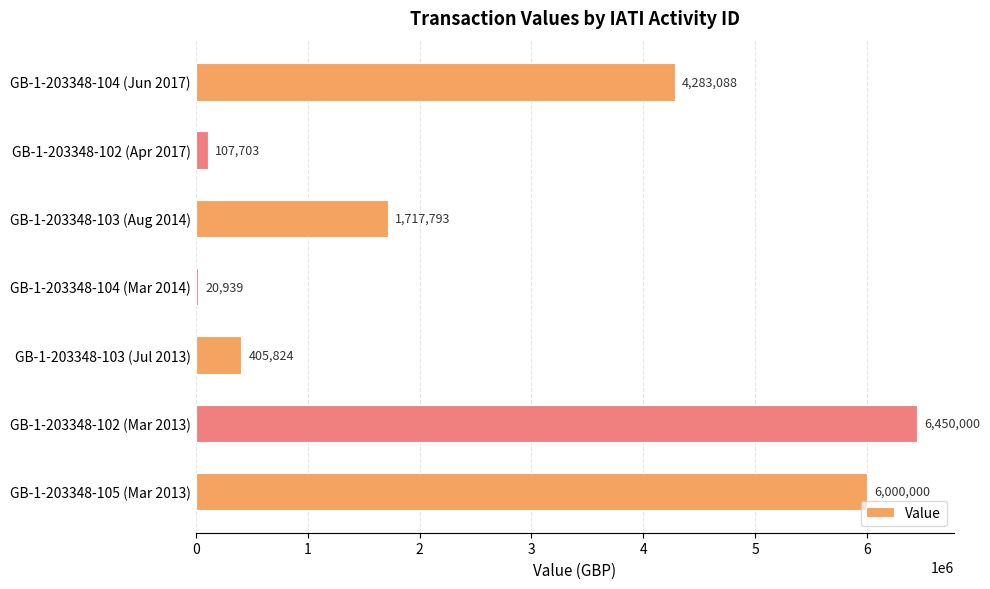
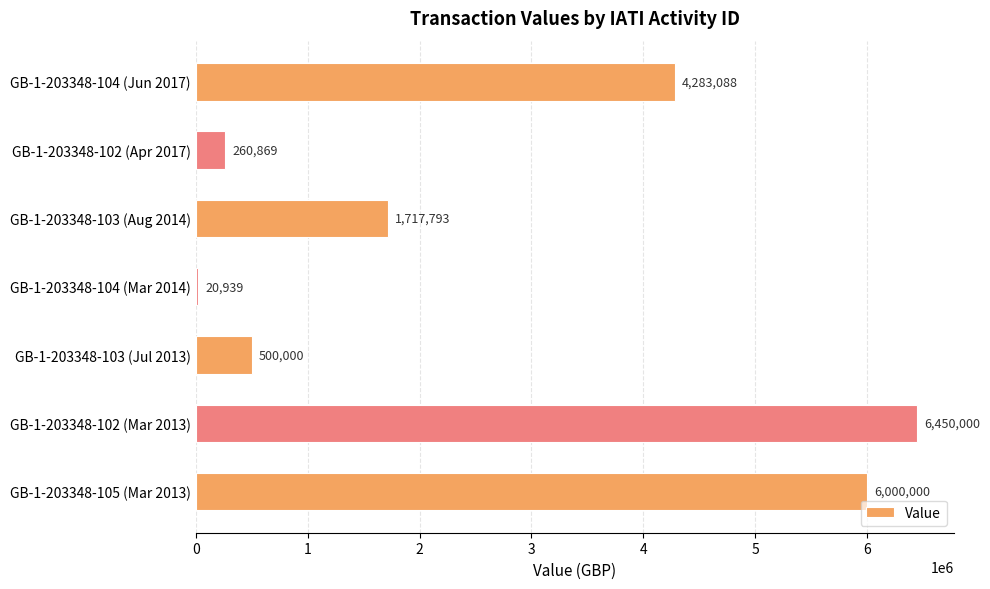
  {
    "GB-1-203348-104 (Jun 2017)": "4,283,088",
-   "GB-1-203348-102 (Apr 2017)": "107,703",
+   "GB-1-203348-102 (Apr 2017)": "260,869",
    "GB-1-203348-103 (Aug 2014)": "1,717,793",
    "GB-1-203348-104 (Mar 2014)": "20,939",
-   "GB-1-203348-103 (Jul 2013)": "405,824",
+   "GB-1-203348-103 (Jul 2013)": "500,000",
    "GB-1-203348-102 (Mar 2013)": "6,450,000",
    "GB-1-203348-105 (Mar 2013)": "6,000,000"
  }
